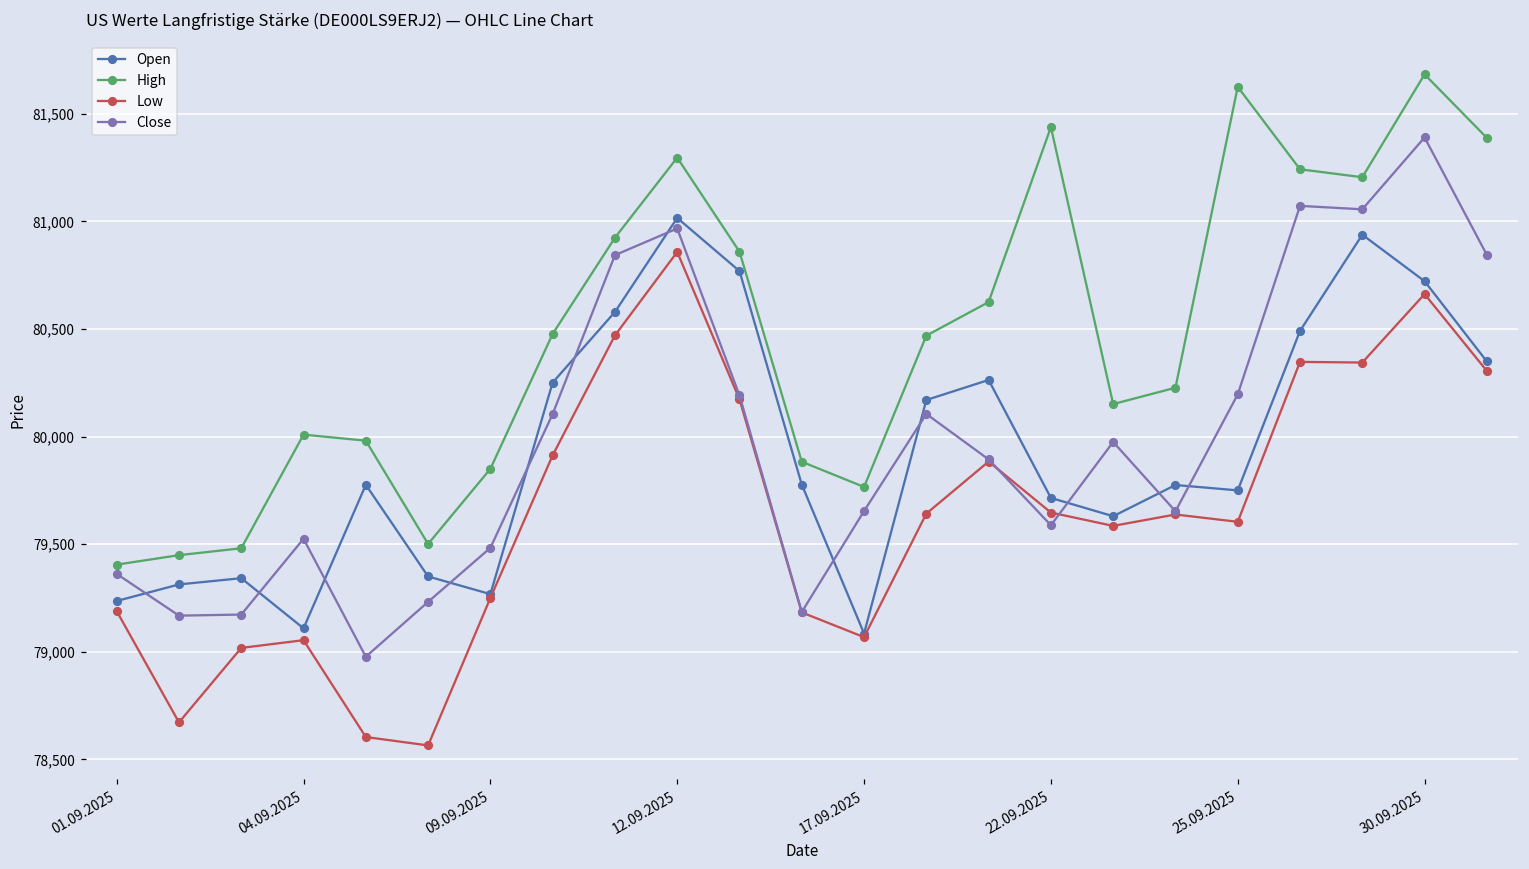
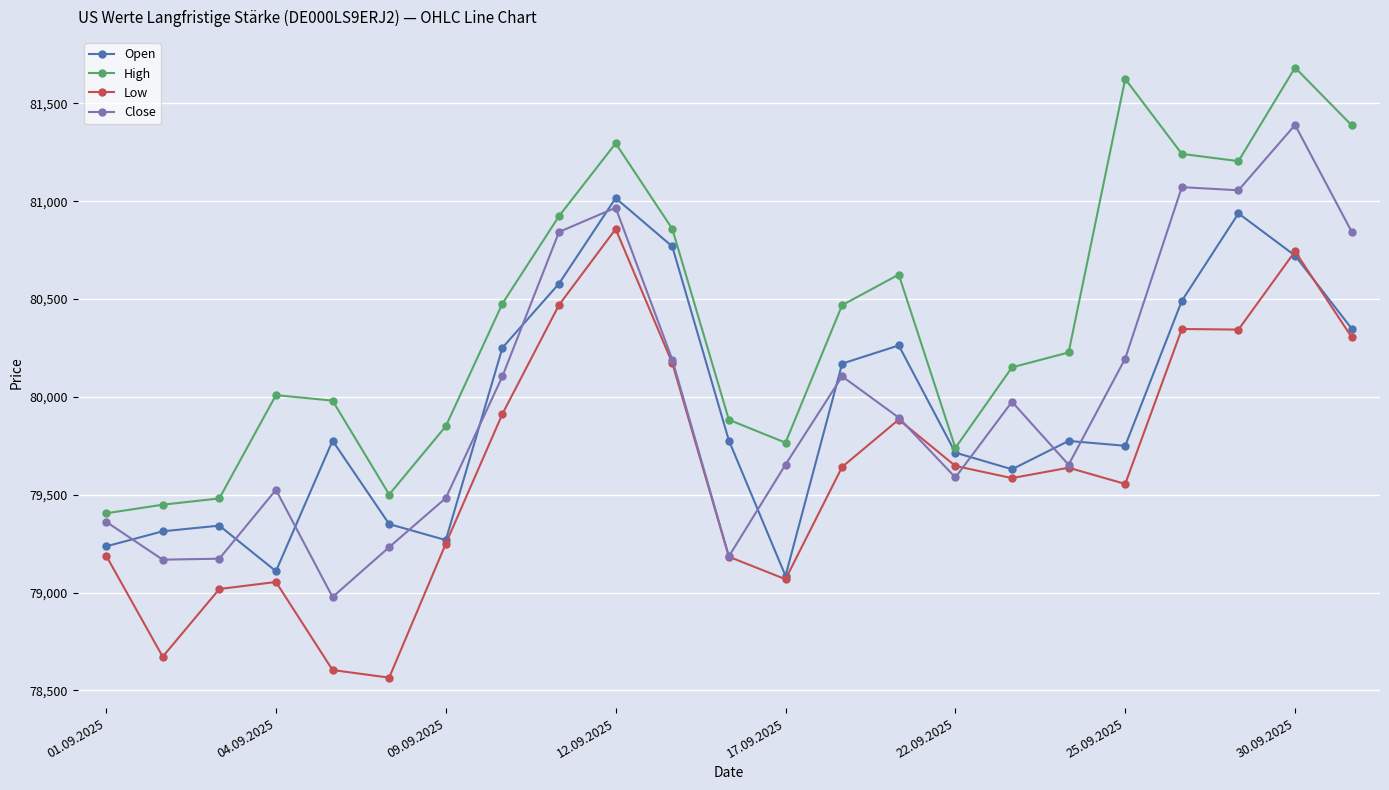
  {
    "High": {
      "01.09.2025": "79,410",
      "04.09.2025": "80,010",
      "09.09.2025": "79,850",
      "12.09.2025": "81,300",
      "17.09.2025": "79,770",
-     "22.09.2025": "81,440",
+     "22.09.2025": "79,740",
      "25.09.2025": "81,630",
      "30.09.2025": "81,680"
    },
    "Low": {
      "01.09.2025": "79,190",
      "04.09.2025": "79,050",
      "09.09.2025": "79,250",
      "12.09.2025": "80,860",
      "17.09.2025": "79,070",
      "22.09.2025": "79,650",
-     "25.09.2025": "79,600",
-     "30.09.2025": "80,660"
+     "25.09.2025": "79,560",
+     "30.09.2025": "80,740"
    }
  }
